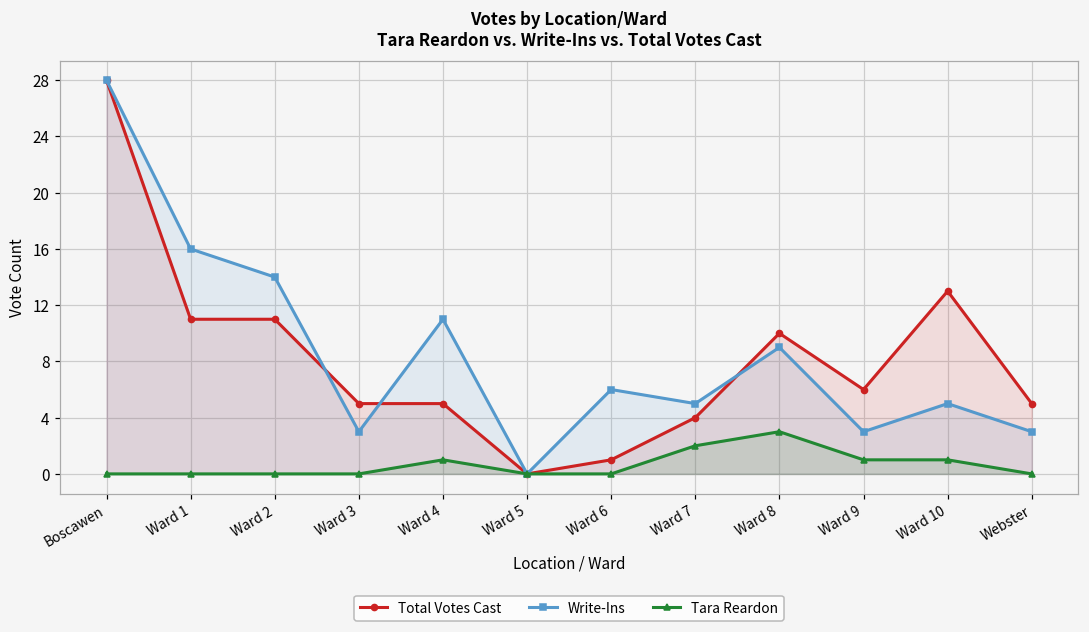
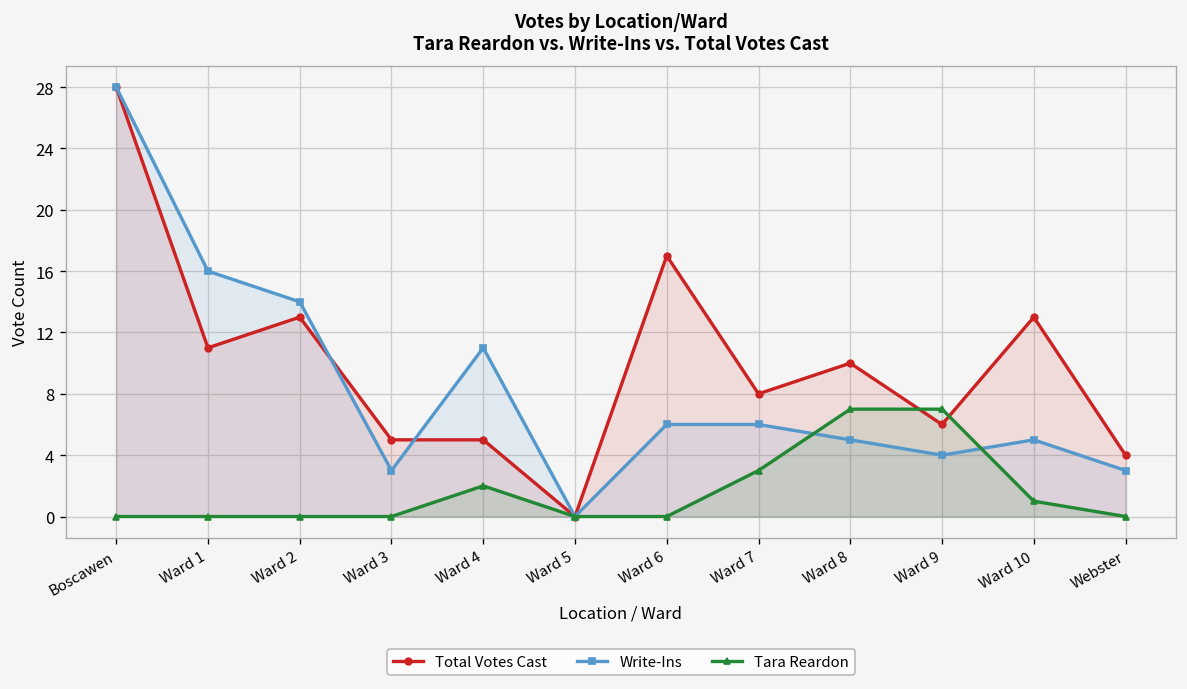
  {
    "Total Votes Cast": {
      "Ward 1": 11,
-     "Ward 2": 11,
+     "Ward 2": 13,
      "Ward 3": 5,
      "Ward 4": 5,
-     "Ward 6": 1,
-     "Ward 7": 4,
+     "Ward 6": 17,
+     "Ward 7": 8,
      "Ward 8": 10,
      "Ward 9": 6,
      "Ward 10": 13,
-     "Webster": 5
+     "Webster": 4
    },
    "Write-Ins": {
      "Ward 1": 16,
      "Ward 2": 14,
      "Ward 3": 3,
      "Ward 4": 11,
      "Ward 6": 6,
-     "Ward 7": 5,
-     "Ward 8": 9,
-     "Ward 9": 3,
+     "Ward 7": 6,
+     "Ward 8": 5,
+     "Ward 9": 4,
      "Ward 10": 5,
      "Webster": 3
    },
    "Tara Reardon": {
      "Boscawen": 0,
      "Ward 1": 0,
      "Ward 2": 0,
      "Ward 3": 0,
-     "Ward 4": 1,
+     "Ward 4": 2,
      "Ward 6": 0,
-     "Ward 7": 2,
-     "Ward 8": 3,
-     "Ward 9": 1,
+     "Ward 7": 3,
+     "Ward 8": 7,
+     "Ward 9": 7,
      "Ward 10": 1,
      "Webster": 0
    }
  }
